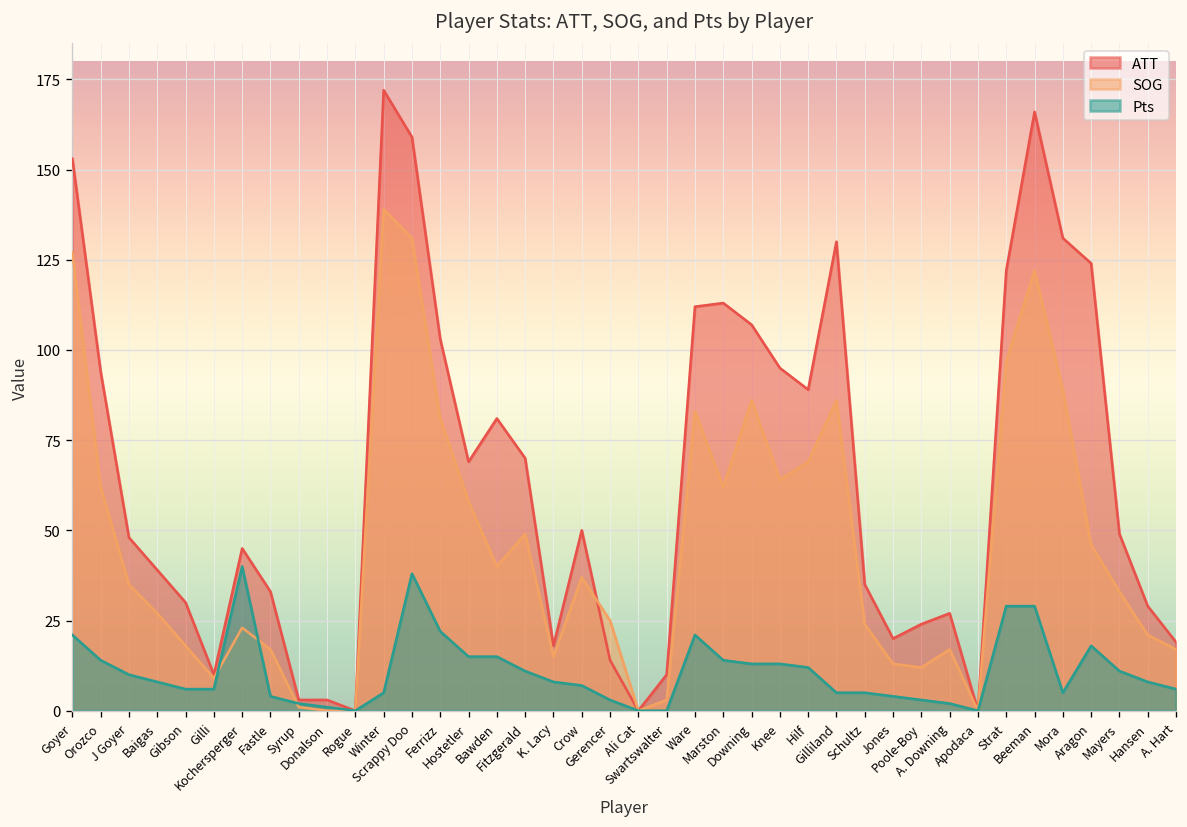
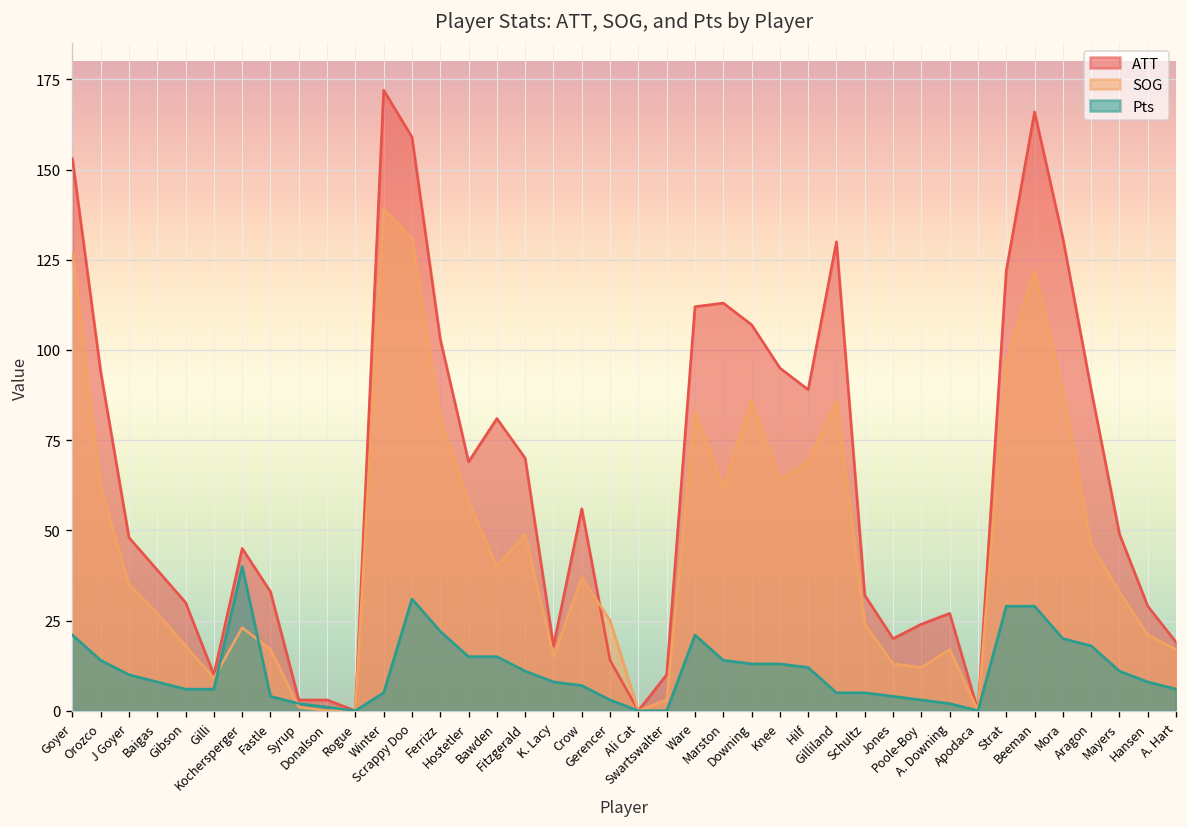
  {
    "ATT": {
      "Goyer": 153,
      "Orozco": 94,
      "J Goyer": 48,
      "Baigas": 39,
      "Gibson": 30,
      "Gilli": 10,
      "Kochersperger": 45,
      "Fastle": 33,
      "Syrup": 3,
      "Donalson": 3,
      "Winter": 172,
      "Scrappy Doo": 159,
      "Ferrizz": 103,
      "Hostetler": 69,
      "Bawden": 81,
      "Fitzgerald": 70,
      "K. Lacy": 18,
-     "Crow": 50,
+     "Crow": 56,
      "Gerencer": 14,
      "Swartswalter": 10,
      "Ware": 112,
      "Marston": 113,
      "Downing": 107,
      "Knee": 95,
      "Hilf": 89,
      "Gilliland": 130,
-     "Schultz": 35,
+     "Schultz": 32,
      "Jones": 20,
      "Poole-Boy": 24,
      "A. Downing": 27,
      "Strat": 122,
      "Beeman": 166,
      "Mora": 131,
-     "Aragon": 124,
+     "Aragon": 89,
      "Mayers": 49,
      "Hansen": 29,
      "A. Hart": 19
    },
    "SOG": {
      "Goyer": 127,
      "Orozco": 62,
      "J Goyer": 35,
      "Baigas": 27,
      "Gibson": 18,
      "Gilli": 9,
      "Kochersperger": 23,
      "Fastle": 17,
      "Syrup": 1,
      "Donalson": 0,
      "Winter": 139,
      "Scrappy Doo": 131,
      "Ferrizz": 81,
      "Hostetler": 58,
      "Bawden": 40,
      "Fitzgerald": 49,
      "K. Lacy": 15,
      "Crow": 37,
      "Gerencer": 25,
      "Swartswalter": 3,
      "Ware": 83,
      "Marston": 62,
      "Downing": 86,
      "Knee": 64,
      "Hilf": 69,
      "Gilliland": 86,
      "Schultz": 24,
      "Jones": 13,
      "Poole-Boy": 12,
      "A. Downing": 17,
      "Strat": 97,
      "Beeman": 122,
      "Mora": 89,
      "Aragon": 46,
      "Mayers": 33,
      "Hansen": 21,
      "A. Hart": 17
    },
    "Pts": {
      "Goyer": 21,
      "Orozco": 14,
      "J Goyer": 10,
      "Baigas": 8,
      "Gibson": 6,
      "Gilli": 6,
      "Kochersperger": 40,
      "Fastle": 4,
      "Syrup": 2,
      "Donalson": 1,
      "Winter": 5,
-     "Scrappy Doo": 38,
+     "Scrappy Doo": 31,
      "Ferrizz": 22,
      "Hostetler": 15,
      "Bawden": 15,
      "Fitzgerald": 11,
      "K. Lacy": 8,
      "Crow": 7,
      "Gerencer": 3,
      "Swartswalter": 0,
      "Ware": 21,
      "Marston": 14,
      "Downing": 13,
      "Knee": 13,
      "Hilf": 12,
      "Gilliland": 5,
      "Schultz": 5,
      "Jones": 4,
      "Poole-Boy": 3,
      "A. Downing": 2,
      "Strat": 29,
      "Beeman": 29,
-     "Mora": 5,
+     "Mora": 20,
      "Aragon": 18,
      "Mayers": 11,
      "Hansen": 8,
      "A. Hart": 6
    }
  }
